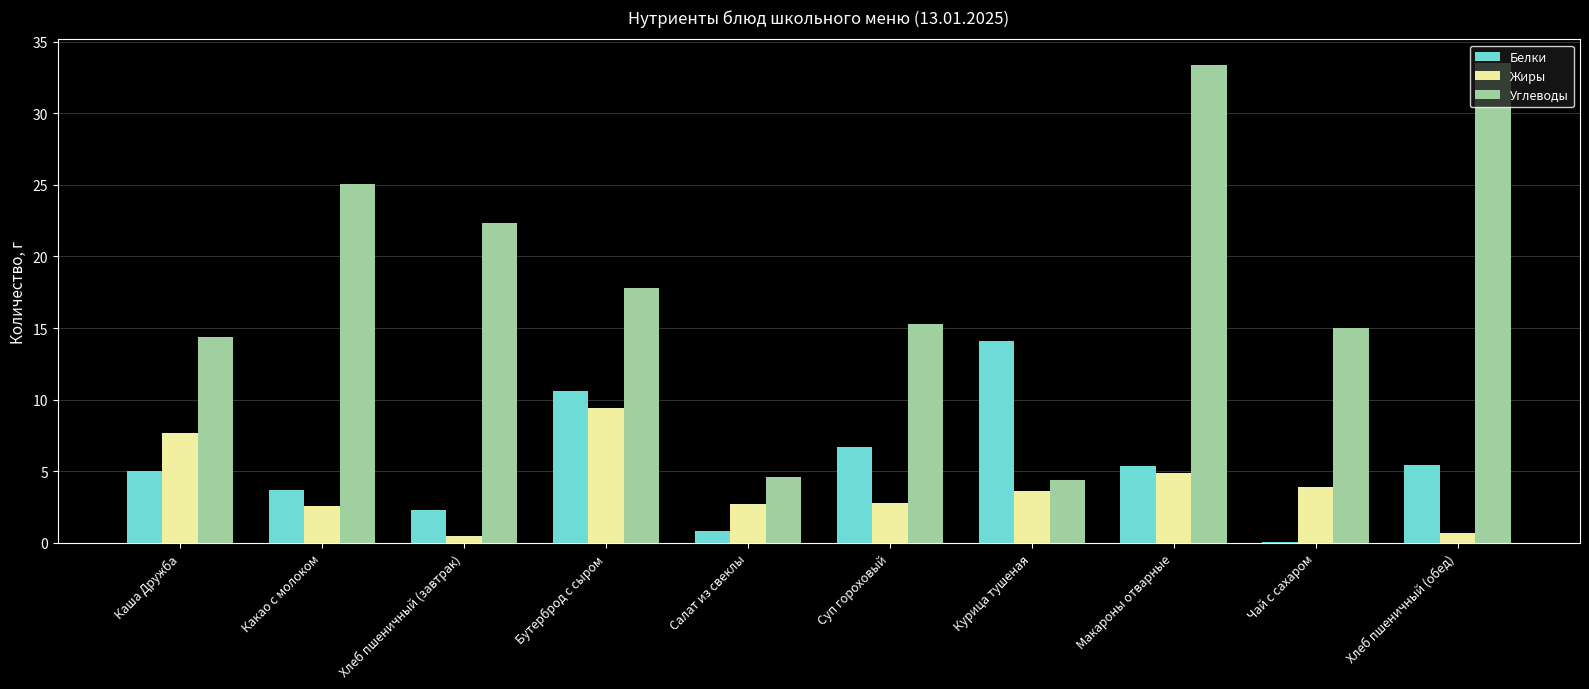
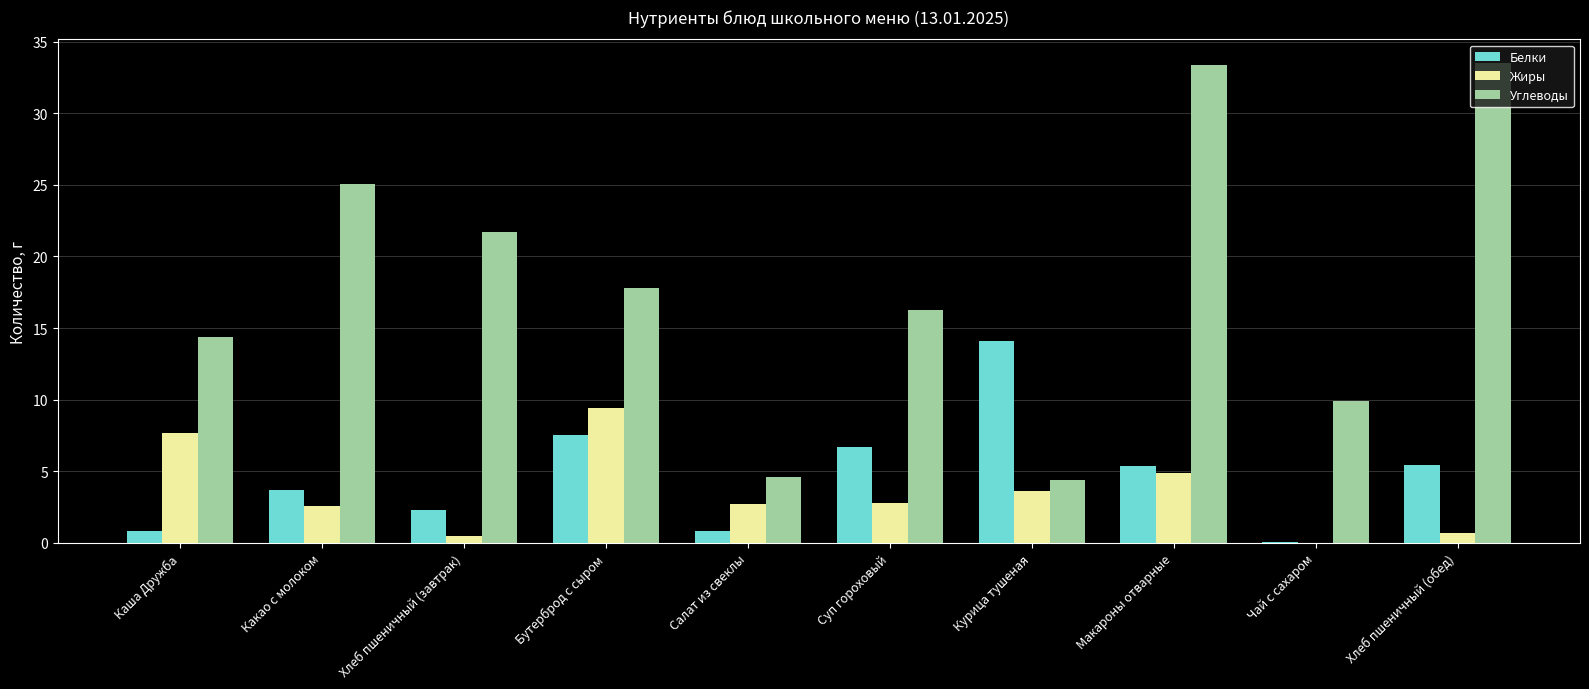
  {
    "Белки": {
-     "Каша Дружба": 5.0,
+     "Каша Дружба": 0.8,
      "Какао с молоком": 3.7,
      "Хлеб пшеничный (завтрак)": 2.3,
-     "Бутерброд с сыром": 10.6,
+     "Бутерброд с сыром": 7.5,
      "Салат из свеклы": 0.8,
      "Суп гороховый": 6.7,
      "Курица тушеная": 14.1,
      "Макароны отварные": 5.4,
      "Хлеб пшеничный (обед)": 5.5
    },
    "Жиры": {
      "Каша Дружба": 7.7,
      "Какао с молоком": 2.6,
      "Хлеб пшеничный (завтрак)": 0.5,
      "Бутерброд с сыром": 9.4,
      "Салат из свеклы": 2.7,
      "Суп гороховый": 2.8,
      "Курица тушеная": 3.6,
      "Макароны отварные": 4.9,
-     "Чай с сахаром": 3.9,
+     "Чай с сахаром": 0.0,
      "Хлеб пшеничный (обед)": 0.7
    },
    "Углеводы": {
      "Каша Дружба": 14.4,
      "Какао с молоком": 25.1,
-     "Хлеб пшеничный (завтрак)": 22.3,
+     "Хлеб пшеничный (завтрак)": 21.7,
      "Бутерброд с сыром": 17.8,
      "Салат из свеклы": 4.6,
-     "Суп гороховый": 15.3,
+     "Суп гороховый": 16.3,
      "Курица тушеная": 4.4,
      "Макароны отварные": 33.4,
-     "Чай с сахаром": 15.0
+     "Чай с сахаром": 9.9
    }
  }
